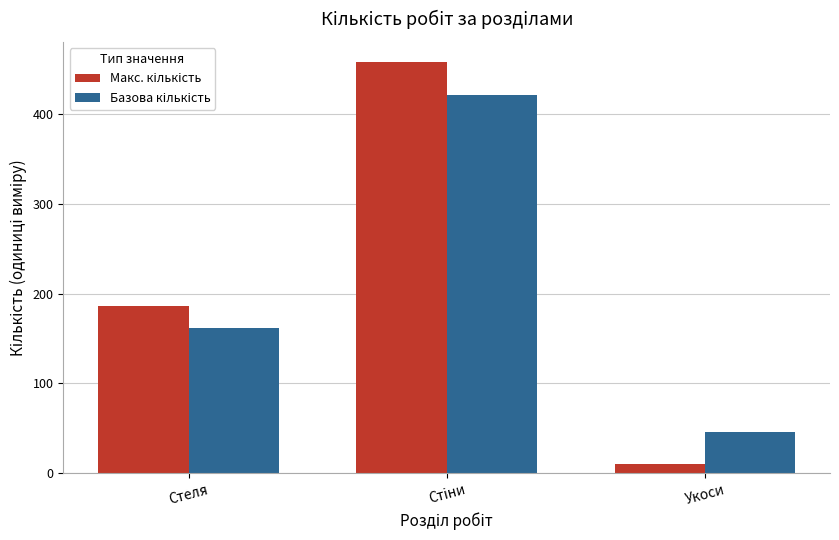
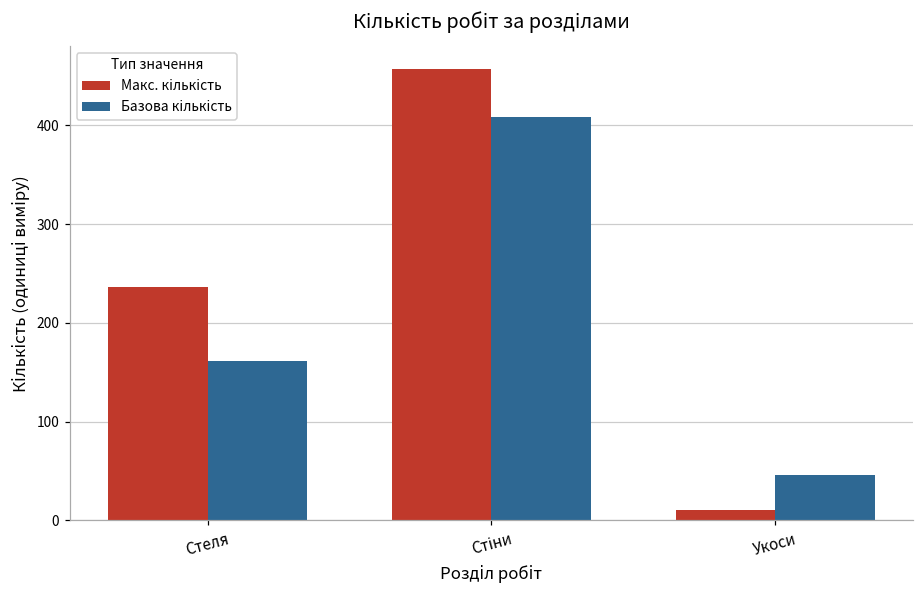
  {
    "Макс. кількість": {
-     "Стеля": 190,
+     "Стеля": 240,
      "Стіни": 460,
      "Укоси": 10
    },
    "Базова кількість": {
      "Стеля": 160,
-     "Стіни": 420,
+     "Стіни": 410,
      "Укоси": 50
    }
  }
